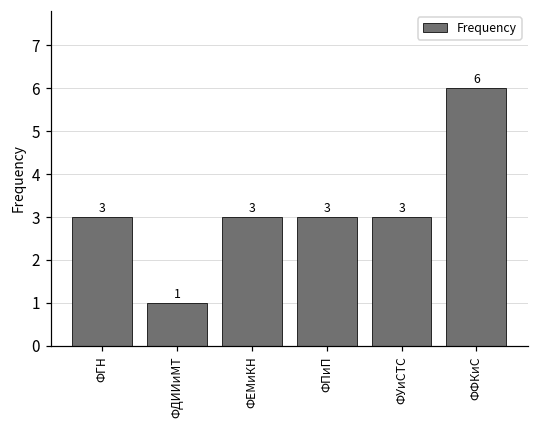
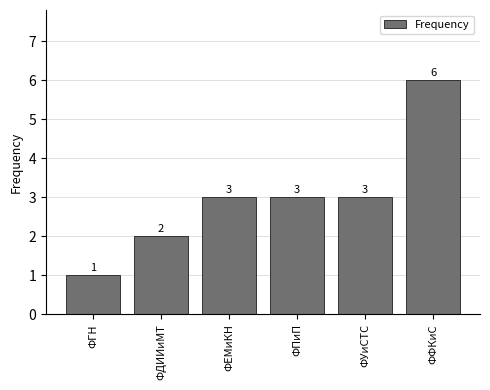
  {
-   "ФГН": 3,
-   "ФДИИиМТ": 1,
+   "ФГН": 1,
+   "ФДИИиМТ": 2,
    "ФЕМиКН": 3,
    "ФПиП": 3,
    "ФУиСТС": 3,
    "ФФКиС": 6
  }
